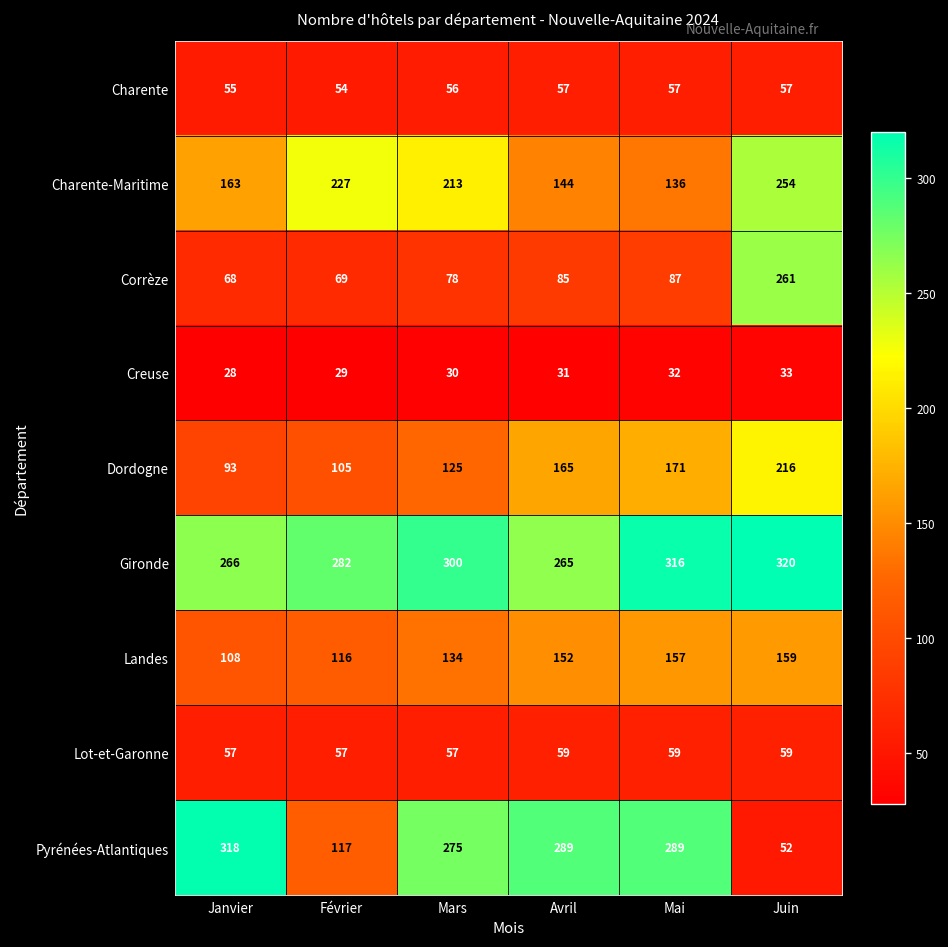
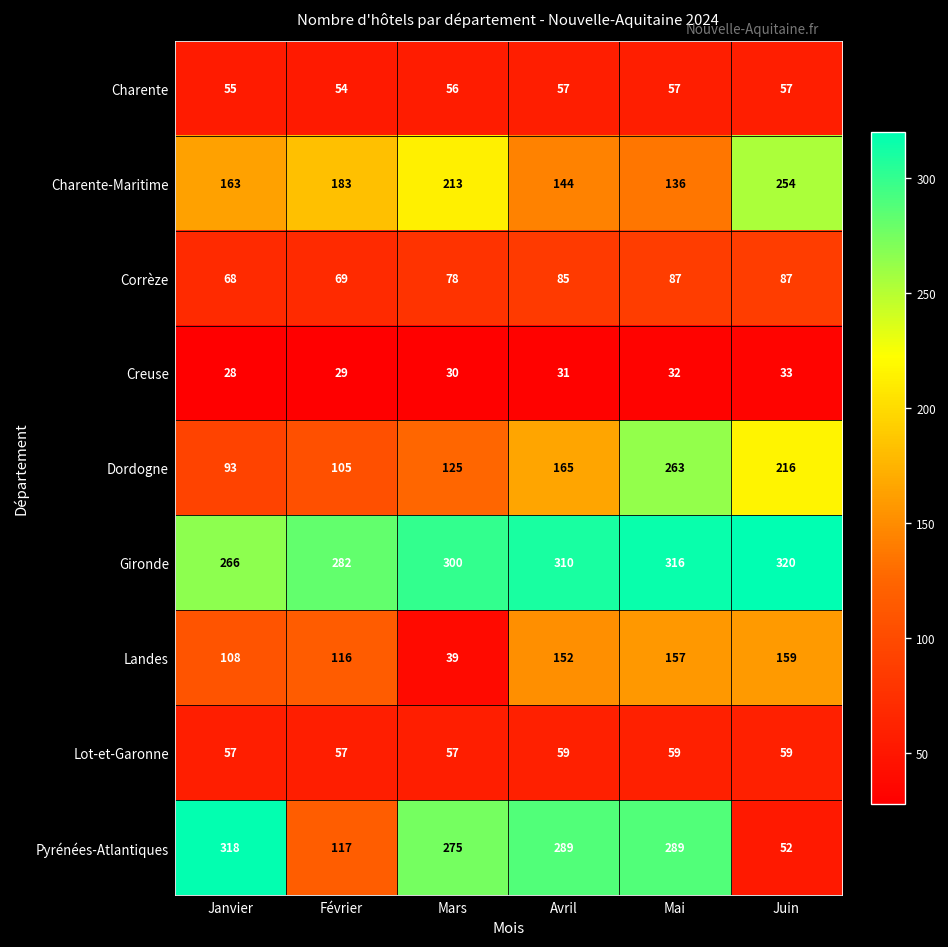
  {
    "Charente": {
      "Janvier": 55,
      "Février": 54,
      "Mars": 56,
      "Avril": 57,
      "Mai": 57,
      "Juin": 57
    },
    "Charente-Maritime": {
      "Janvier": 163,
-     "Février": 227,
+     "Février": 183,
      "Mars": 213,
      "Avril": 144,
      "Mai": 136,
      "Juin": 254
    },
    "Corrèze": {
      "Janvier": 68,
      "Février": 69,
      "Mars": 78,
      "Avril": 85,
      "Mai": 87,
-     "Juin": 261
+     "Juin": 87
    },
    "Creuse": {
      "Janvier": 28,
      "Février": 29,
      "Mars": 30,
      "Avril": 31,
      "Mai": 32,
      "Juin": 33
    },
    "Dordogne": {
      "Janvier": 93,
      "Février": 105,
      "Mars": 125,
      "Avril": 165,
-     "Mai": 171,
+     "Mai": 263,
      "Juin": 216
    },
    "Gironde": {
      "Janvier": 266,
      "Février": 282,
      "Mars": 300,
-     "Avril": 265,
+     "Avril": 310,
      "Mai": 316,
      "Juin": 320
    },
    "Landes": {
      "Janvier": 108,
      "Février": 116,
-     "Mars": 134,
+     "Mars": 39,
      "Avril": 152,
      "Mai": 157,
      "Juin": 159
    },
    "Lot-et-Garonne": {
      "Janvier": 57,
      "Février": 57,
      "Mars": 57,
      "Avril": 59,
      "Mai": 59,
      "Juin": 59
    },
    "Pyrénées-Atlantiques": {
      "Janvier": 318,
      "Février": 117,
      "Mars": 275,
      "Avril": 289,
      "Mai": 289,
      "Juin": 52
    }
  }
